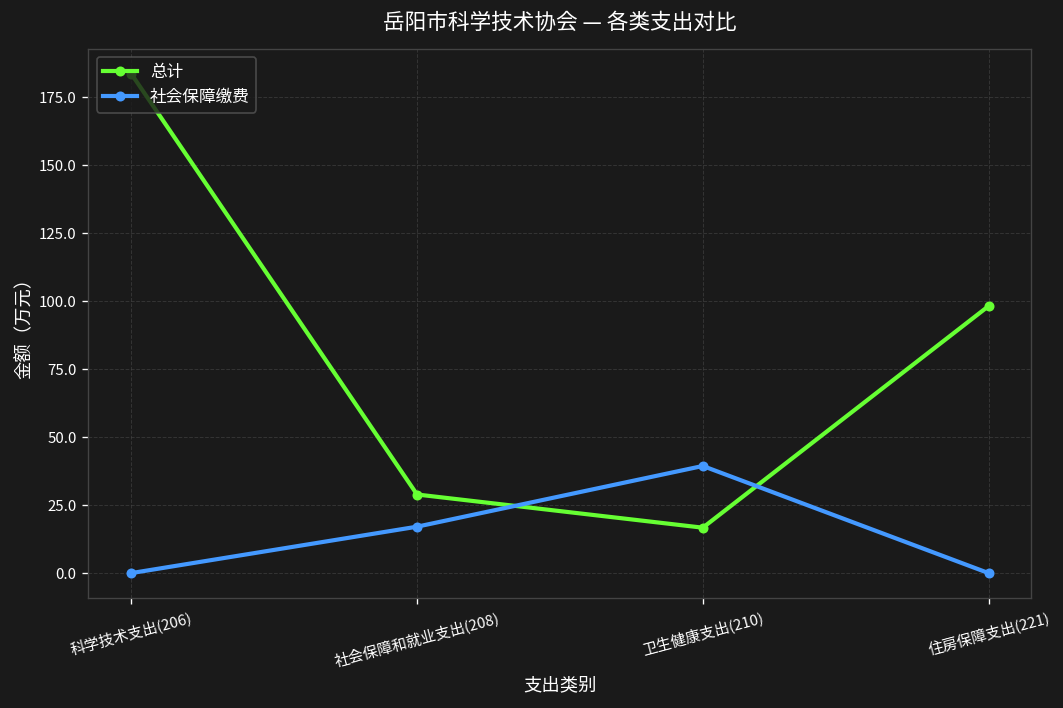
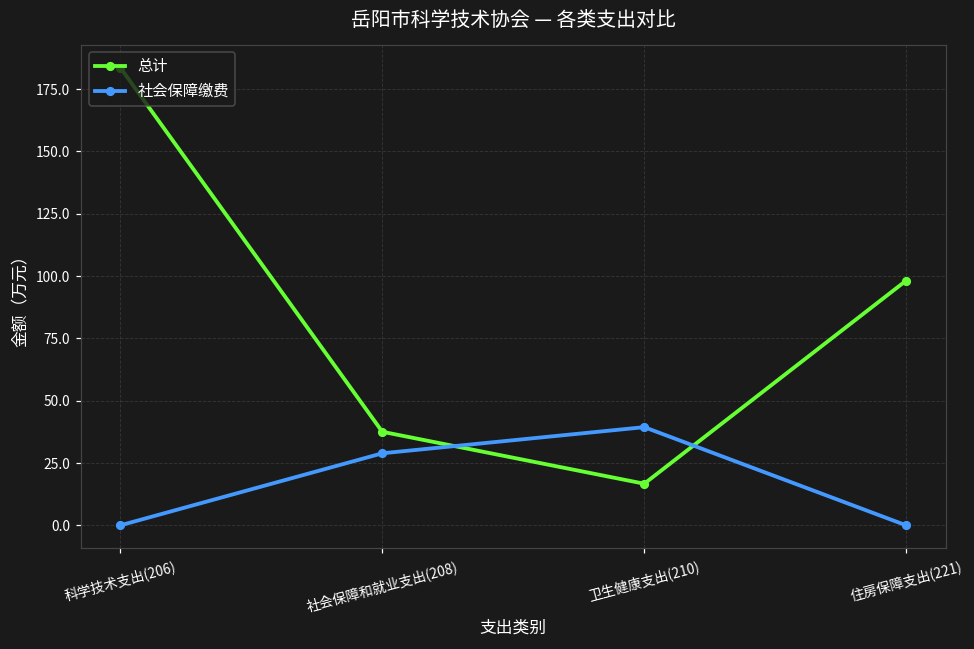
  {
    "总计": {
-     "社会保障和就业支出(208)": 29,
+     "社会保障和就业支出(208)": 38,
      "卫生健康支出(210)": 17,
      "住房保障支出(221)": 98
    },
    "社会保障缴费": {
      "科学技术支出(206)": 0,
-     "社会保障和就业支出(208)": 17,
+     "社会保障和就业支出(208)": 29,
      "卫生健康支出(210)": 39,
      "住房保障支出(221)": 0
    }
  }
